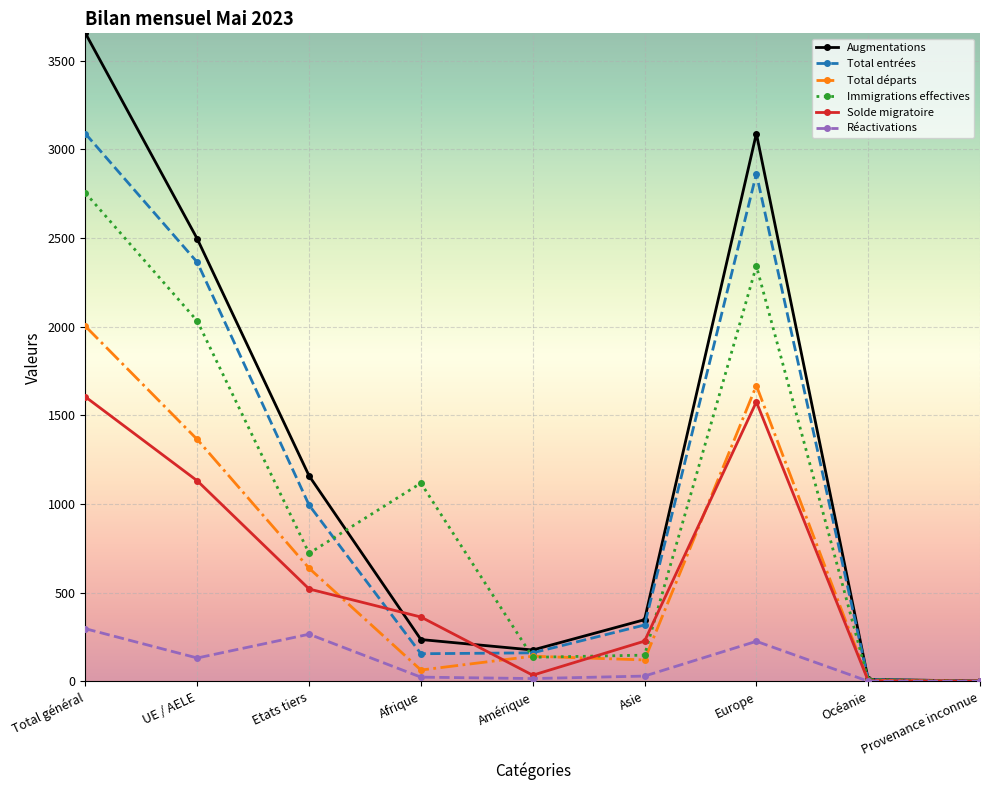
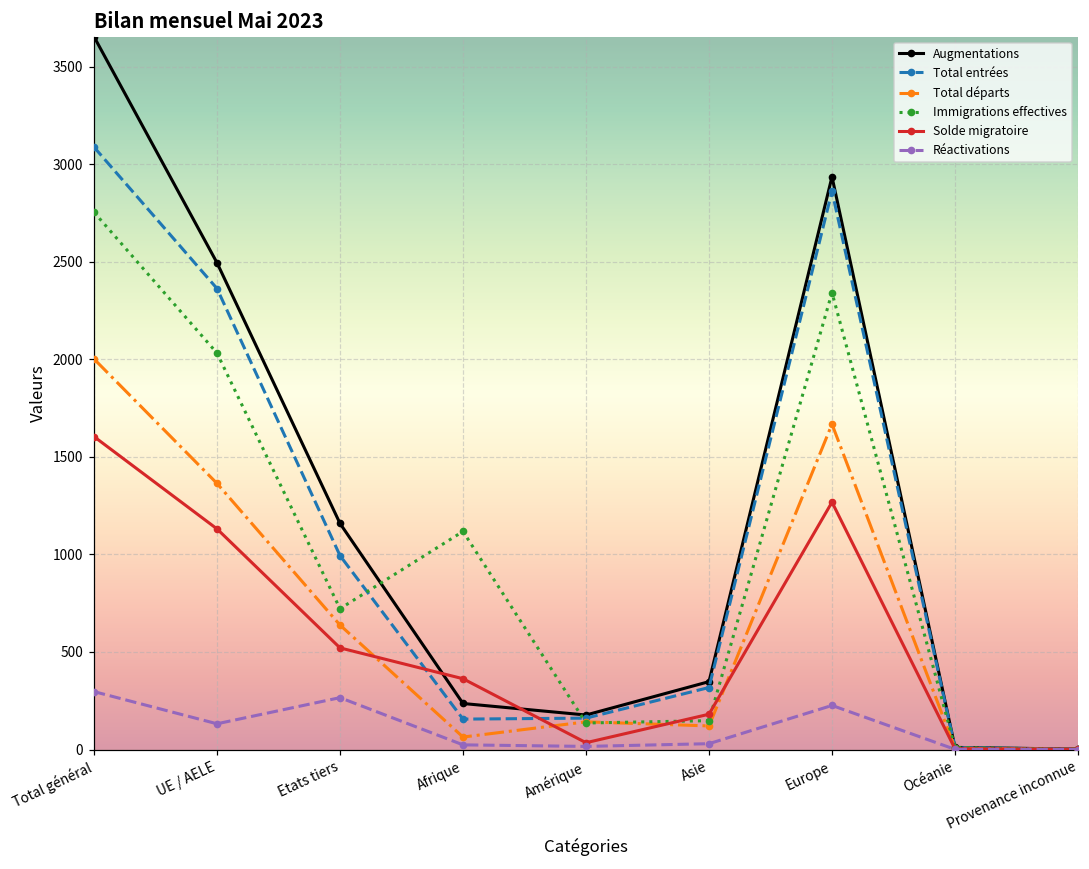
  {
    "Augmentations": {
      "Total général": 3650,
      "UE / AELE": 2500,
      "Etats tiers": 1160,
      "Afrique": 240,
      "Amérique": 180,
      "Asie": 350,
-     "Europe": 3090
+     "Europe": 2940
    },
    "Total entrées": {
      "Total général": 3090,
      "UE / AELE": 2360,
      "Etats tiers": 990,
      "Afrique": 160,
      "Amérique": 160,
      "Asie": 320,
      "Europe": 2860
    },
    "Total départs": {
      "Total général": 2000,
      "UE / AELE": 1360,
      "Etats tiers": 640,
      "Afrique": 60,
      "Asie": 120,
      "Europe": 1670
    },
    "Immigrations effectives": {
      "Total général": 2750,
      "UE / AELE": 2030,
      "Etats tiers": 720,
      "Afrique": 1120,
      "Asie": 150,
      "Europe": 2340
    },
    "Solde migratoire": {
      "Total général": 1600,
      "UE / AELE": 1130,
      "Etats tiers": 520,
      "Afrique": 360,
      "Amérique": 40,
-     "Asie": 230,
-     "Europe": 1580
+     "Asie": 180,
+     "Europe": 1270
    },
    "Réactivations": {
      "Total général": 300,
      "UE / AELE": 130,
      "Etats tiers": 270,
      "Afrique": 20,
      "Amérique": 20,
      "Asie": 30,
      "Europe": 230
    }
  }
